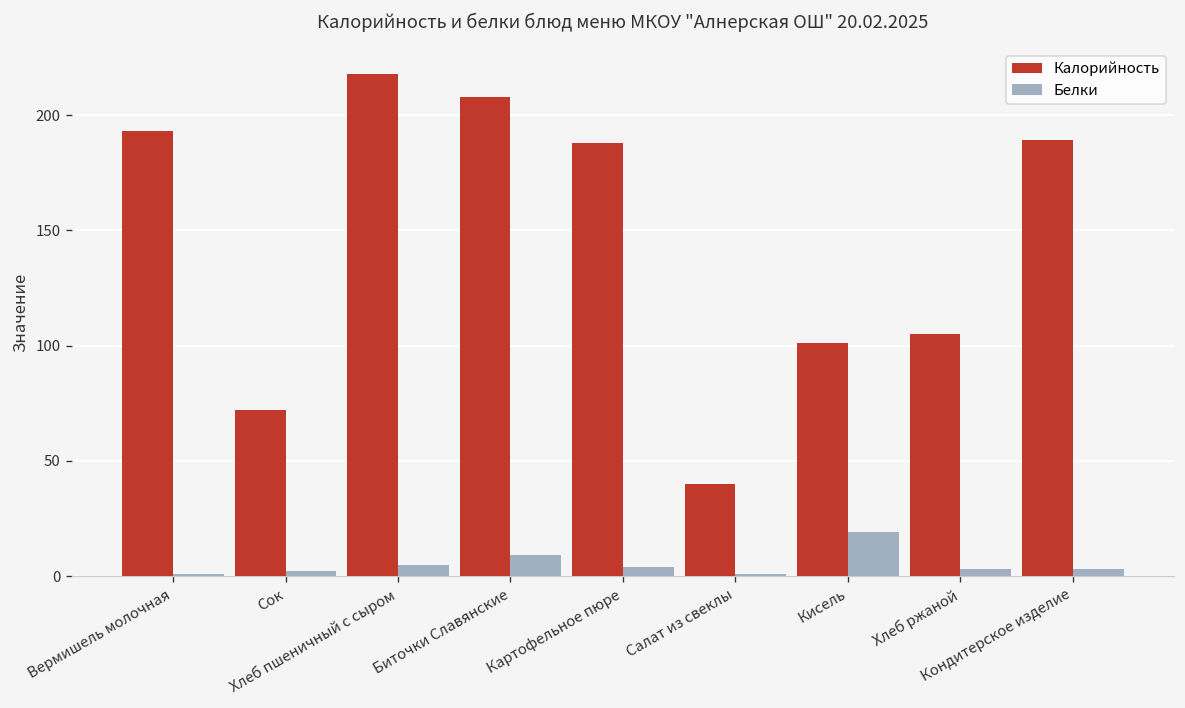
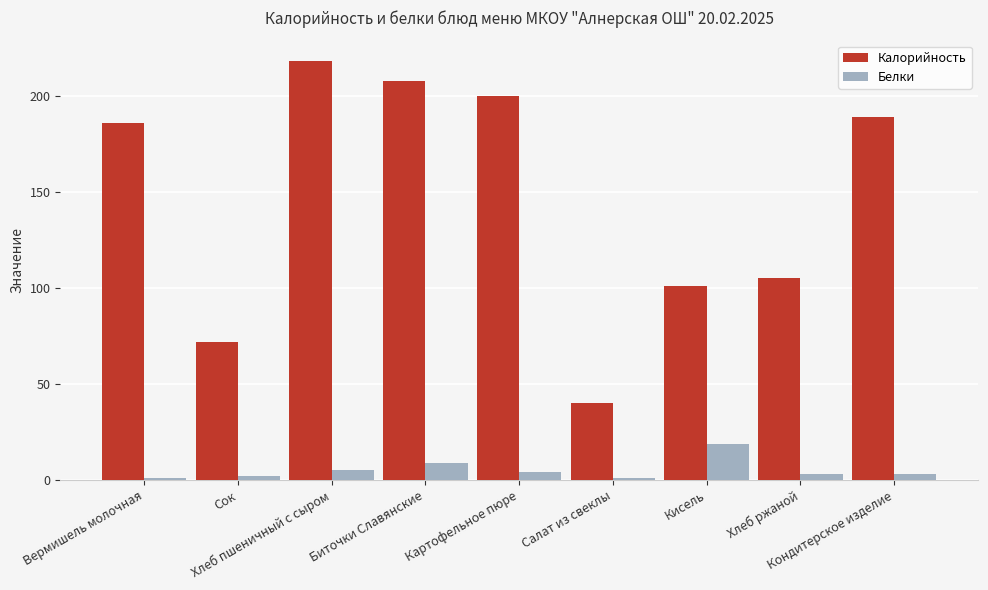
  {
    "Калорийность": {
-     "Вермишель молочная": 193,
+     "Вермишель молочная": 186,
      "Сок": 72,
      "Хлеб пшеничный с сыром": 218,
      "Биточки Славянские": 208,
-     "Картофельное пюре": 188,
+     "Картофельное пюре": 200,
      "Салат из свеклы": 40,
      "Кисель": 101,
      "Хлеб ржаной": 105,
      "Кондитерское изделие": 189
    },
    "Белки": {
      "Сок": 2,
      "Хлеб пшеничный с сыром": 5,
      "Биточки Славянские": 9,
      "Картофельное пюре": 4,
      "Кисель": 19,
      "Хлеб ржаной": 3,
      "Кондитерское изделие": 3
    }
  }
